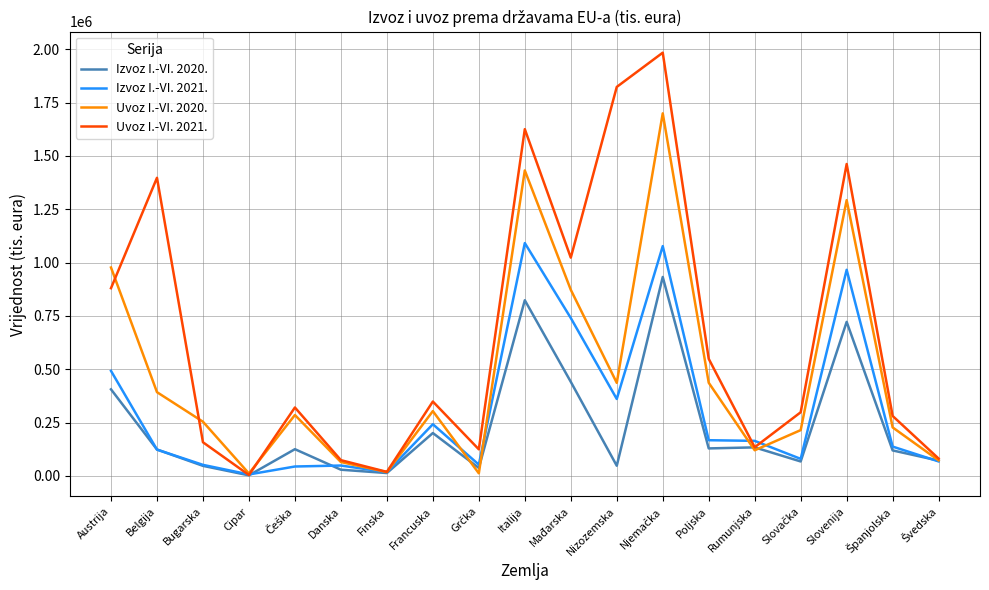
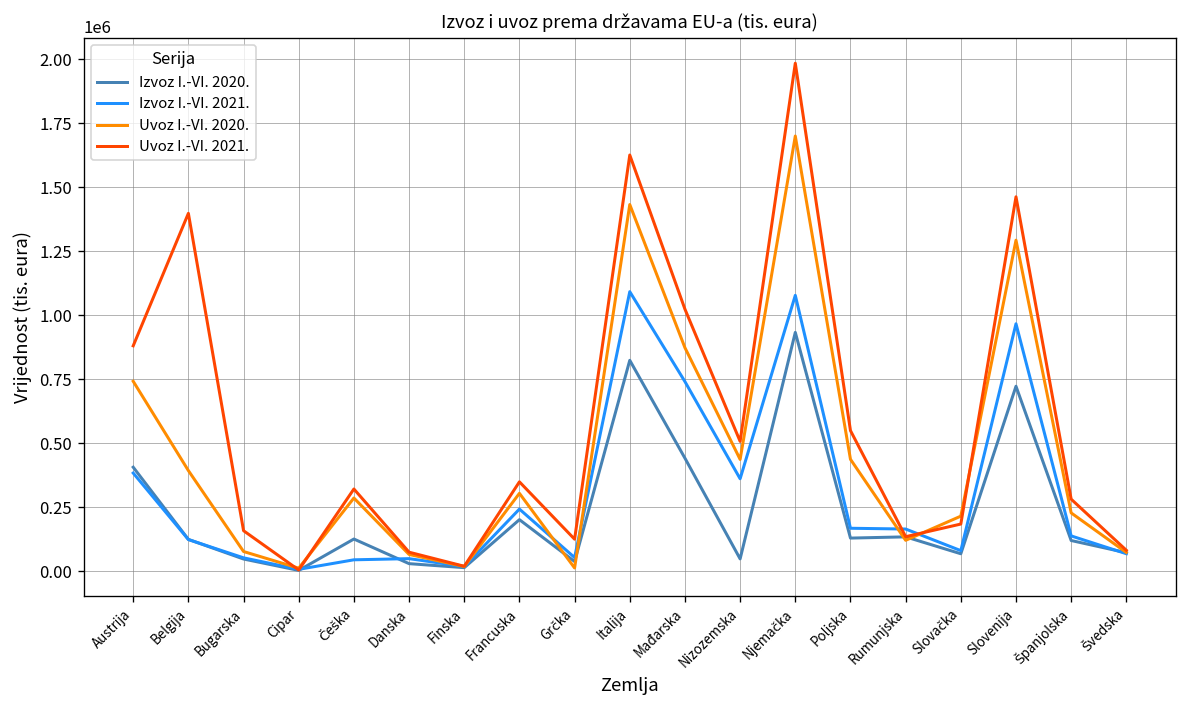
  {
    "Izvoz I.-VI. 2020.": {
      "Austrija": 410000,
      "Češka": 130000,
      "Danska": 30000,
      "Francuska": 200000,
      "Grčka": 40000,
      "Italija": 820000,
      "Mađarska": 440000,
      "Nizozemska": 50000,
      "Njemačka": 930000,
      "Poljska": 130000,
      "Slovačka": 70000,
      "Slovenija": 720000,
      "Španjolska": 120000
    },
    "Izvoz I.-VI. 2021.": {
-     "Austrija": 490000,
+     "Austrija": 380000,
      "Češka": 40000,
      "Danska": 50000,
      "Francuska": 240000,
      "Grčka": 50000,
      "Italija": 1090000,
      "Mađarska": 740000,
      "Nizozemska": 360000,
      "Njemačka": 1080000,
      "Poljska": 170000,
      "Rumunjska": 160000,
      "Slovačka": 80000,
      "Slovenija": 970000,
      "Španjolska": 140000
    },
    "Uvoz I.-VI. 2020.": {
-     "Austrija": 980000,
+     "Austrija": 740000,
      "Belgija": 390000,
-     "Bugarska": 250000,
+     "Bugarska": 80000,
      "Češka": 290000,
      "Francuska": 300000,
      "Grčka": 10000,
      "Italija": 1430000,
      "Mađarska": 870000,
      "Nizozemska": 440000,
      "Njemačka": 1700000,
      "Poljska": 440000,
      "Rumunjska": 120000,
      "Slovačka": 210000,
      "Slovenija": 1290000,
      "Španjolska": 230000
    },
    "Uvoz I.-VI. 2021.": {
      "Austrija": 880000,
      "Belgija": 1400000,
      "Bugarska": 160000,
      "Češka": 320000,
      "Francuska": 350000,
      "Grčka": 120000,
      "Italija": 1630000,
      "Mađarska": 1020000,
-     "Nizozemska": 1820000,
+     "Nizozemska": 510000,
      "Njemačka": 1980000,
      "Poljska": 550000,
-     "Slovačka": 300000,
+     "Slovačka": 180000,
      "Slovenija": 1460000,
      "Španjolska": 280000
    }
  }
